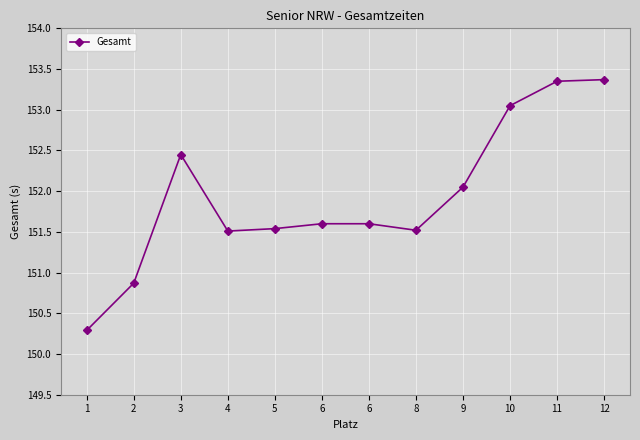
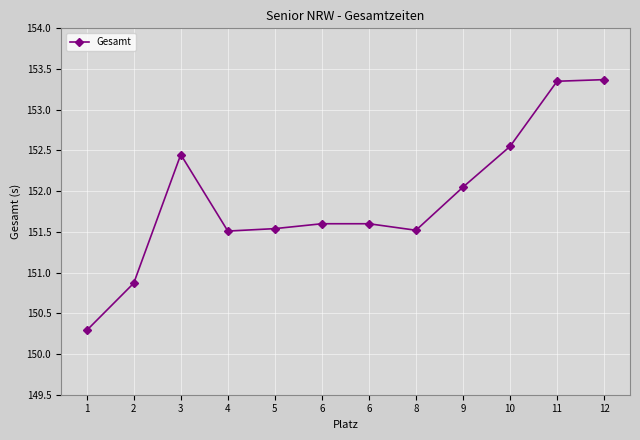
  {
    "1": 150.3,
    "2": 150.9,
    "3": 152.5,
    "4": 151.5,
    "5": 151.5,
    "8": 151.5,
    "9": 152.1,
-   "10": 153.1,
+   "10": 152.6,
    "11": 153.4,
    "12": 153.4
  }
